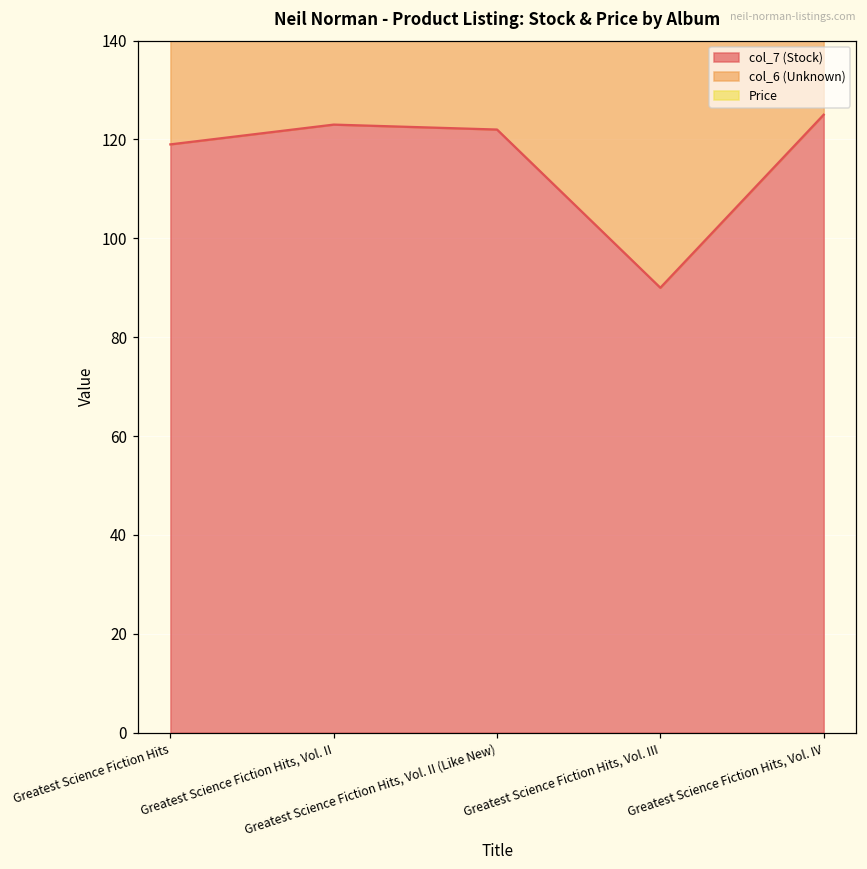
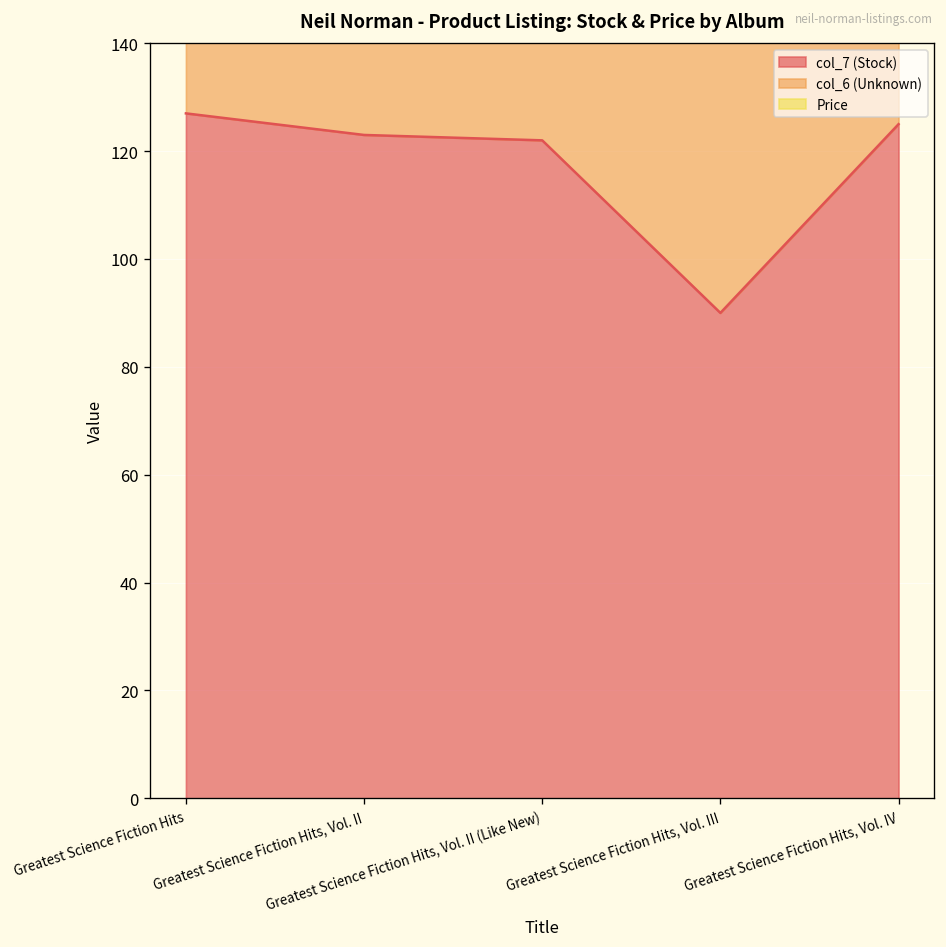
  {
    "col_7 (Stock)": {
-     "Greatest Science Fiction Hits": 119,
+     "Greatest Science Fiction Hits": 127,
      "Greatest Science Fiction Hits, Vol. II": 123,
      "Greatest Science Fiction Hits, Vol. II (Like New)": 122,
      "Greatest Science Fiction Hits, Vol. III": 90,
      "Greatest Science Fiction Hits, Vol. IV": 125
    }
  }
